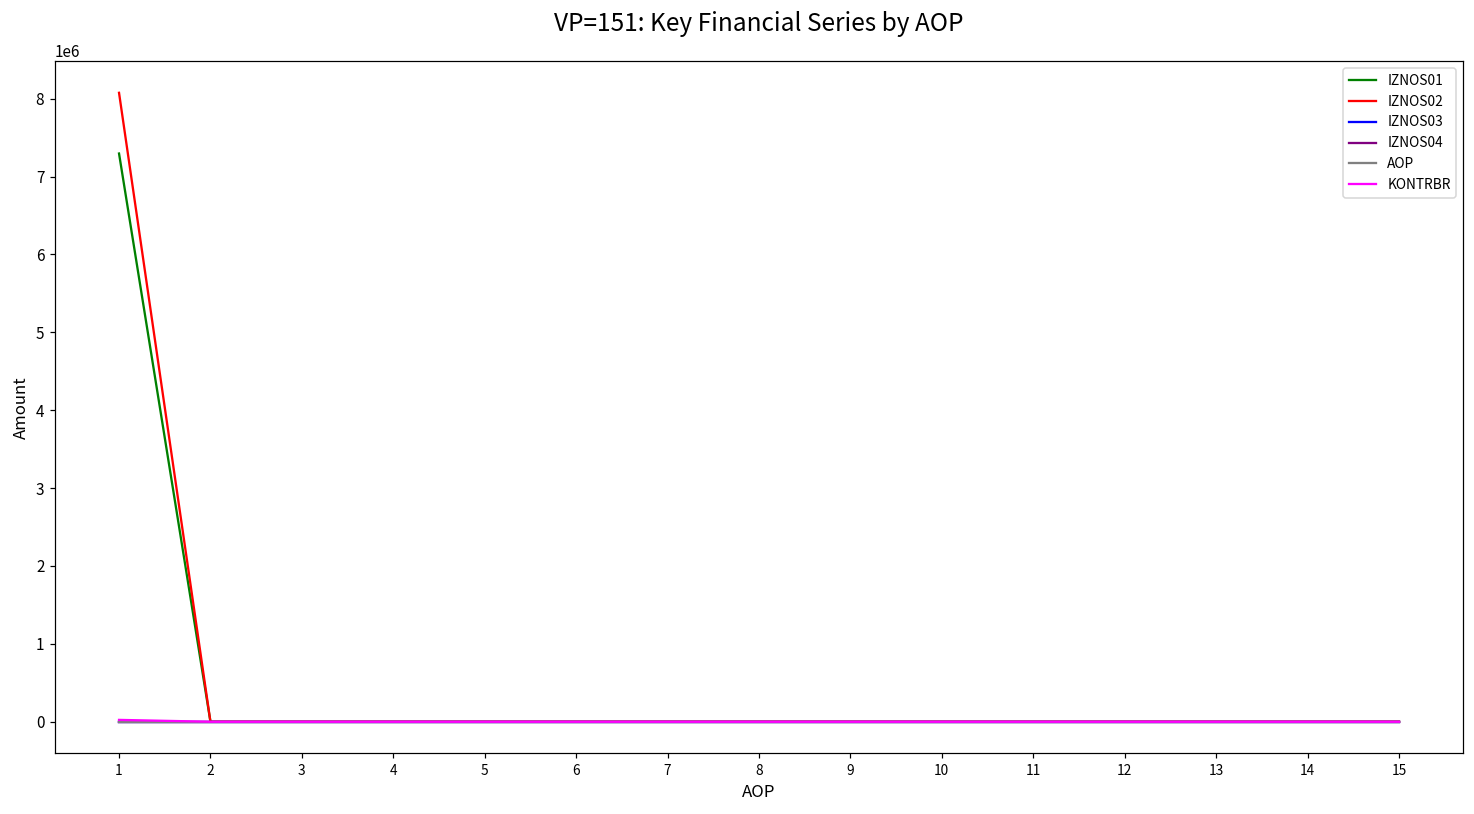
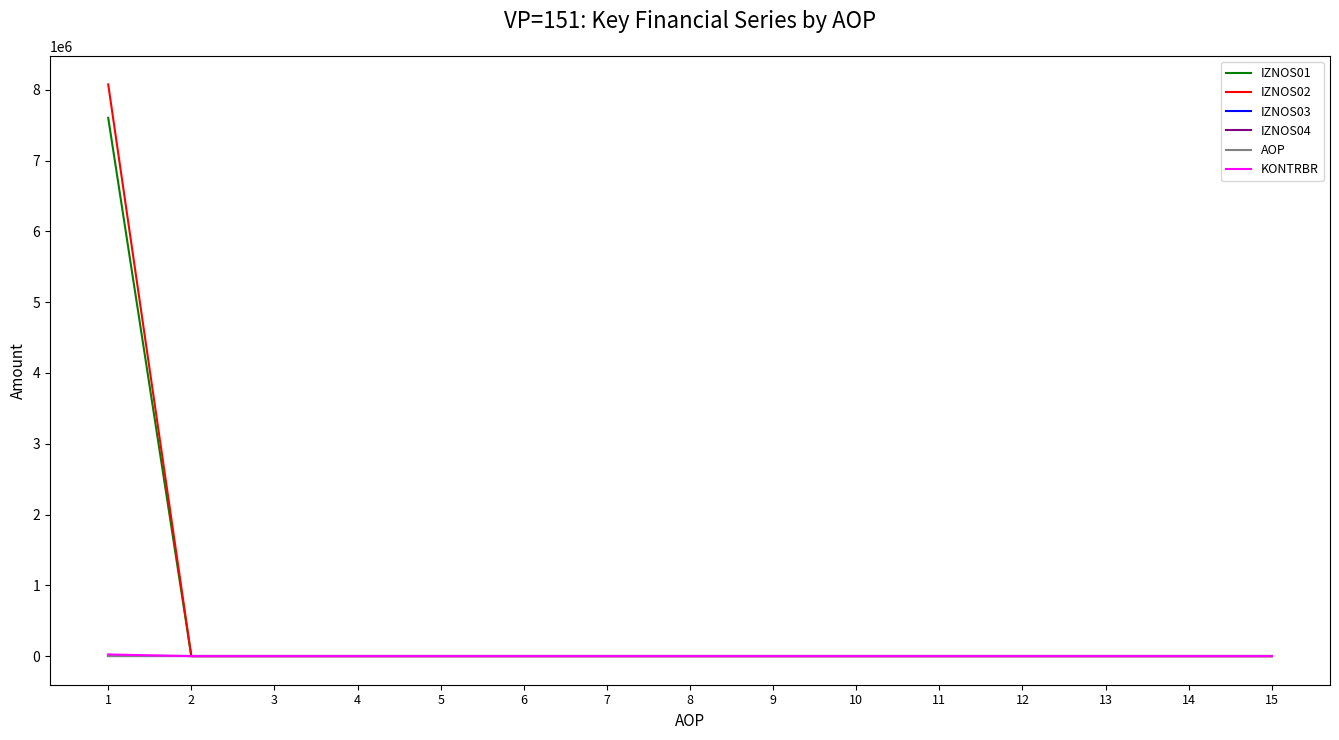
  {
    "IZNOS01": {
-     "1": 7300000
+     "1": 7600000
    },
    "IZNOS02": {
      "1": 8100000
    }
  }
